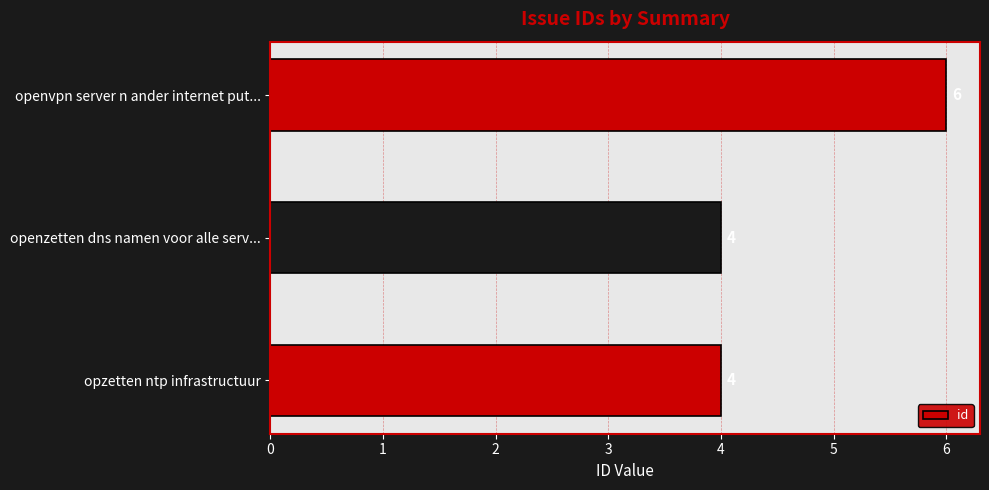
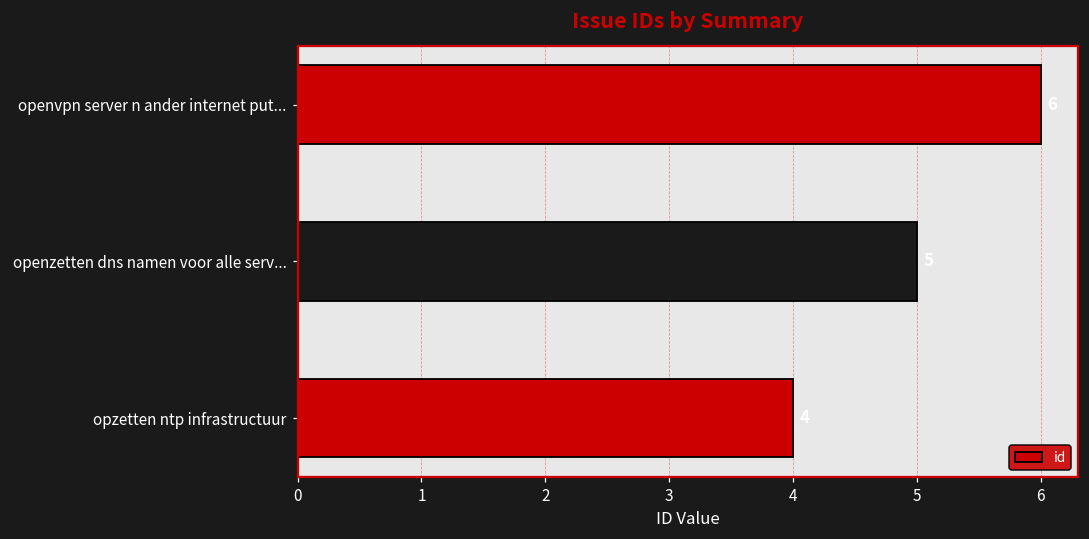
  {
    "openvpn server n ander internet put...": 6,
-   "openzetten dns namen voor alle serv...": 4,
+   "openzetten dns namen voor alle serv...": 5,
    "opzetten ntp infrastructuur": 4
  }
